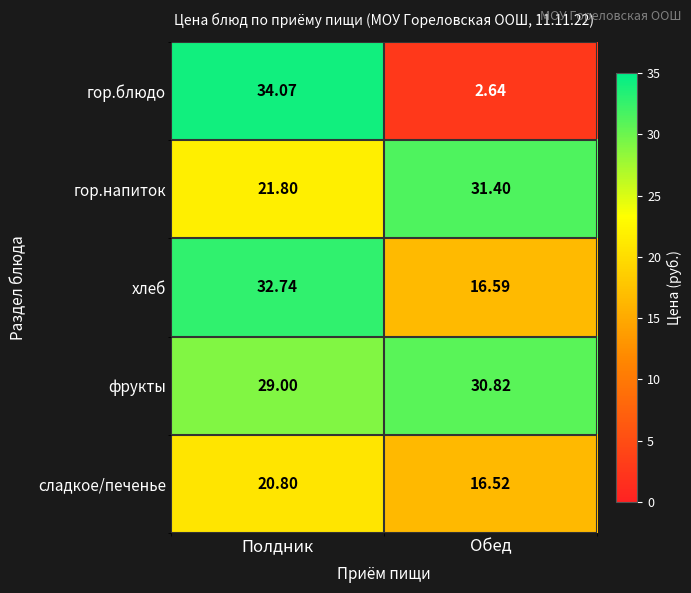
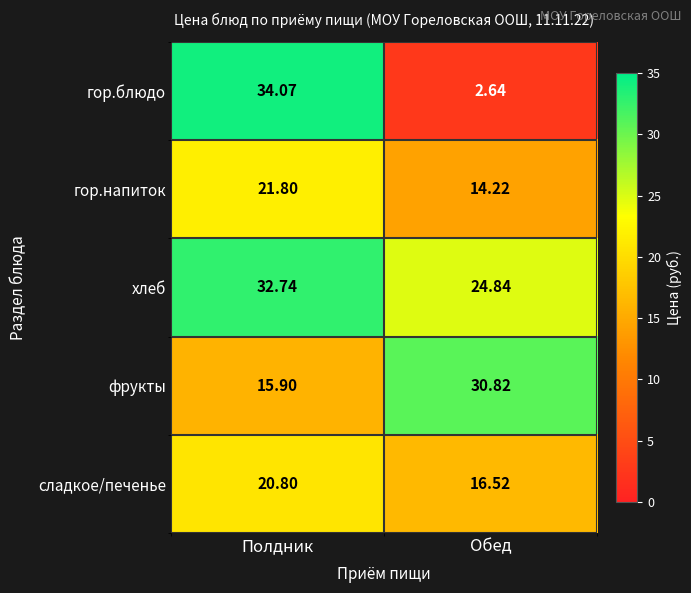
  {
    "гор.блюдо": {
      "Полдник": 34.07,
      "Обед": 2.64
    },
    "гор.напиток": {
      "Полдник": 21.80,
-     "Обед": 31.40
+     "Обед": 14.22
    },
    "хлеб": {
      "Полдник": 32.74,
-     "Обед": 16.59
+     "Обед": 24.84
    },
    "фрукты": {
-     "Полдник": 29.00,
+     "Полдник": 15.90,
      "Обед": 30.82
    },
    "сладкое/печенье": {
      "Полдник": 20.80,
      "Обед": 16.52
    }
  }
